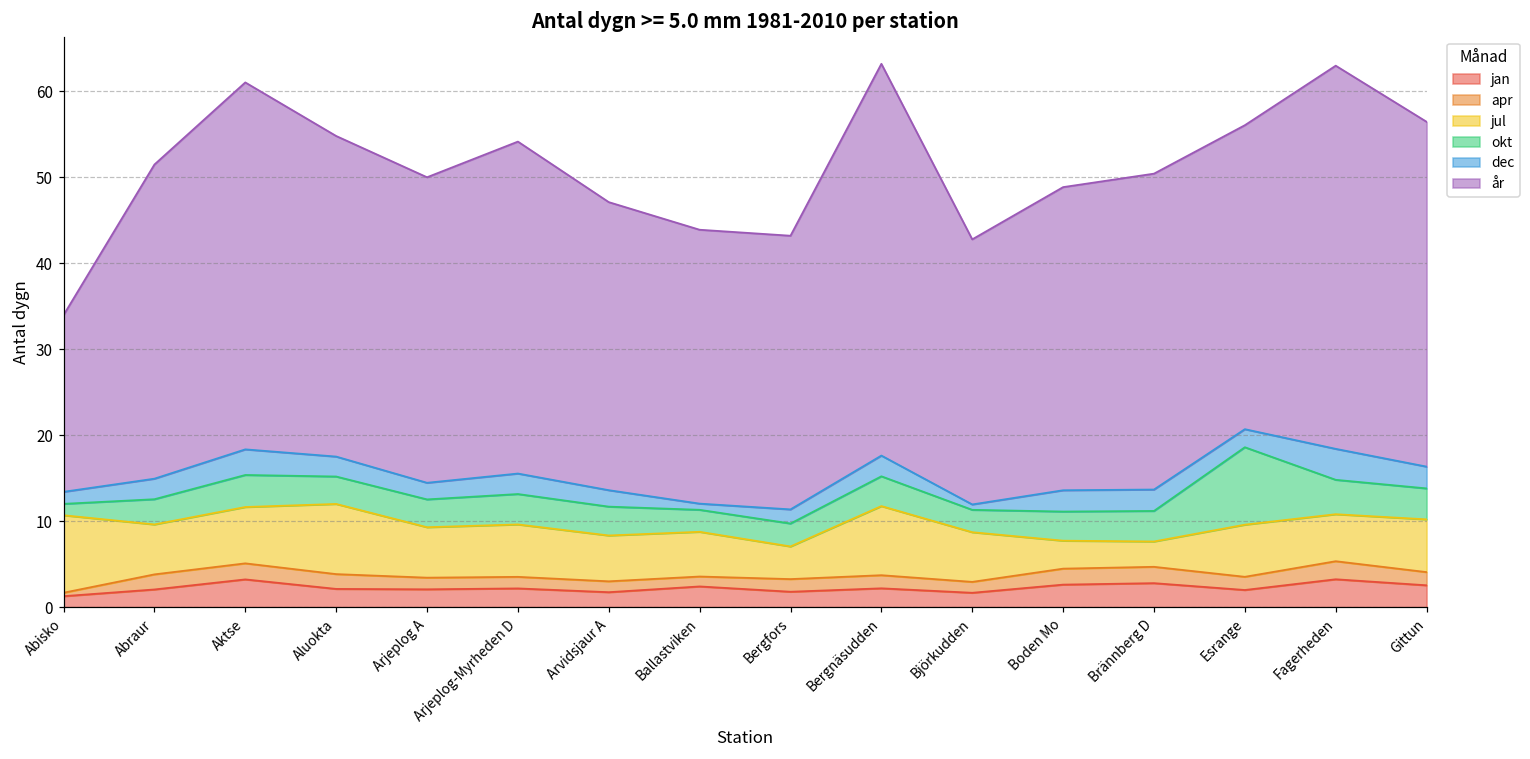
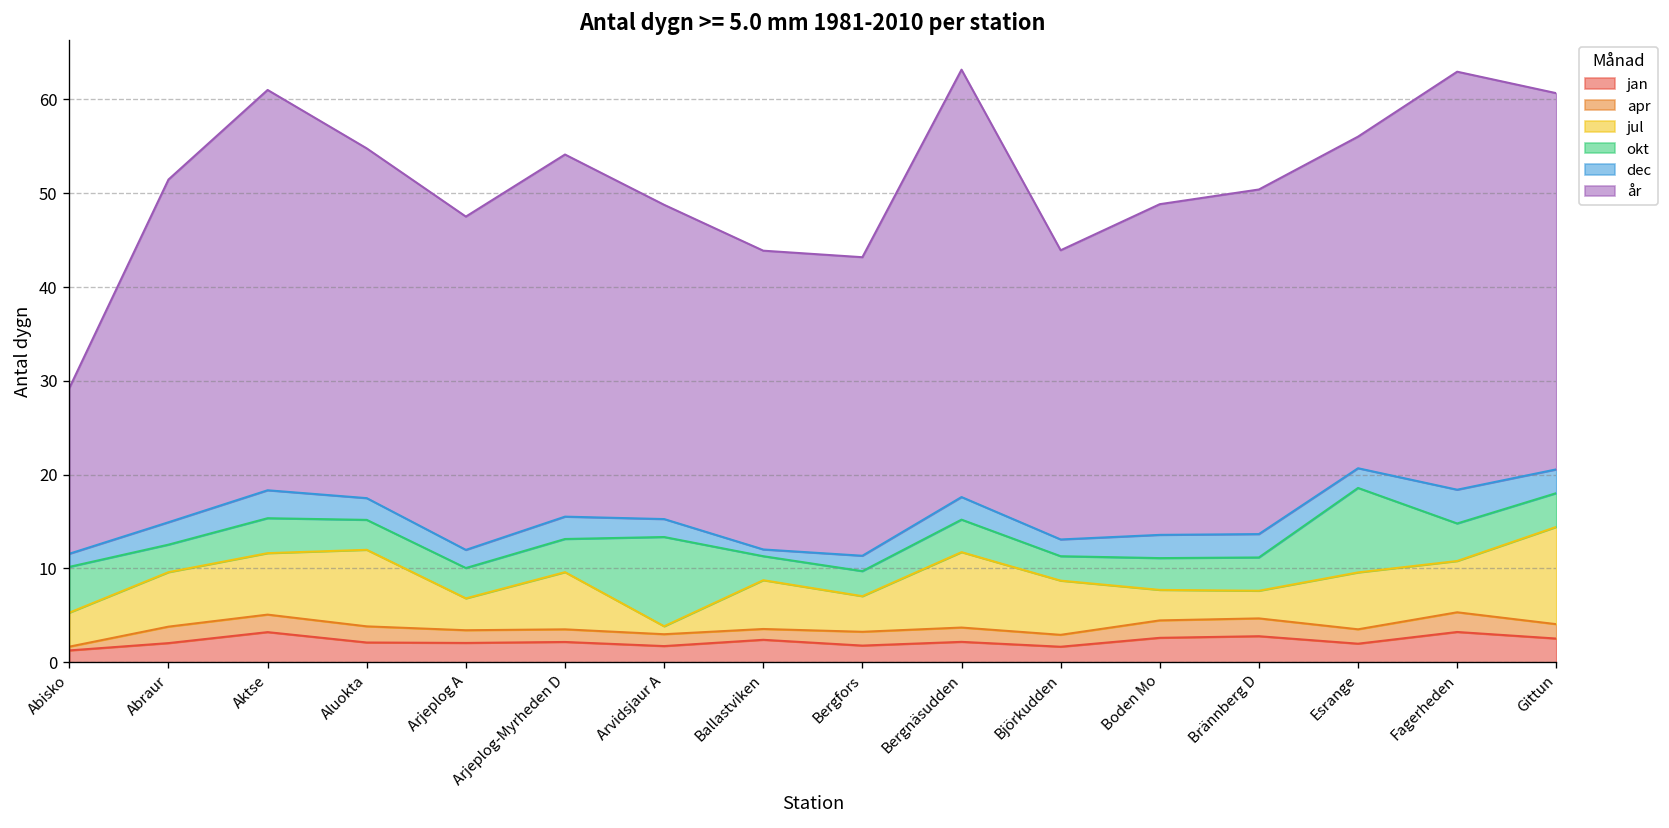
  {
    "jul": {
-     "Abisko": 9,
+     "Abisko": 4,
      "Abraur": 6,
      "Aktse": 7,
      "Aluokta": 8,
-     "Arjeplog A": 6,
+     "Arjeplog A": 3,
      "Arjeplog-Myrheden D": 6,
-     "Arvidsjaur A": 5,
+     "Arvidsjaur A": 1,
      "Ballastviken": 5,
      "Bergfors": 4,
      "Bergnäsudden": 8,
      "Björkudden": 6,
      "Boden Mo": 3,
      "Brännberg D": 3,
      "Esrange": 6,
      "Fagerheden": 5,
-     "Gittun": 6
+     "Gittun": 10
    },
    "okt": {
-     "Abisko": 1,
+     "Abisko": 5,
      "Abraur": 3,
      "Aktse": 4,
      "Aluokta": 3,
      "Arjeplog A": 3,
      "Arjeplog-Myrheden D": 4,
-     "Arvidsjaur A": 3,
+     "Arvidsjaur A": 10,
      "Ballastviken": 3,
      "Bergfors": 3,
      "Bergnäsudden": 3,
      "Björkudden": 3,
      "Boden Mo": 3,
      "Brännberg D": 4,
      "Esrange": 9,
      "Fagerheden": 4,
      "Gittun": 4
    },
    "dec": {
      "Abisko": 1,
      "Abraur": 2,
      "Aktse": 3,
      "Aluokta": 2,
      "Arjeplog A": 2,
      "Arjeplog-Myrheden D": 2,
      "Arvidsjaur A": 2,
      "Ballastviken": 1,
      "Bergfors": 2,
      "Bergnäsudden": 2,
-     "Björkudden": 1,
+     "Björkudden": 2,
      "Boden Mo": 2,
      "Brännberg D": 2,
      "Esrange": 2,
      "Fagerheden": 4,
      "Gittun": 3
    },
    "år": {
-     "Abisko": 21,
+     "Abisko": 18,
      "Abraur": 37,
      "Aktse": 43,
      "Aluokta": 37,
      "Arjeplog A": 36,
      "Arjeplog-Myrheden D": 39,
      "Arvidsjaur A": 33,
      "Ballastviken": 32,
      "Bergfors": 32,
      "Bergnäsudden": 46,
      "Björkudden": 31,
      "Boden Mo": 35,
      "Brännberg D": 37,
      "Esrange": 35,
      "Fagerheden": 45,
      "Gittun": 40
    }
  }
